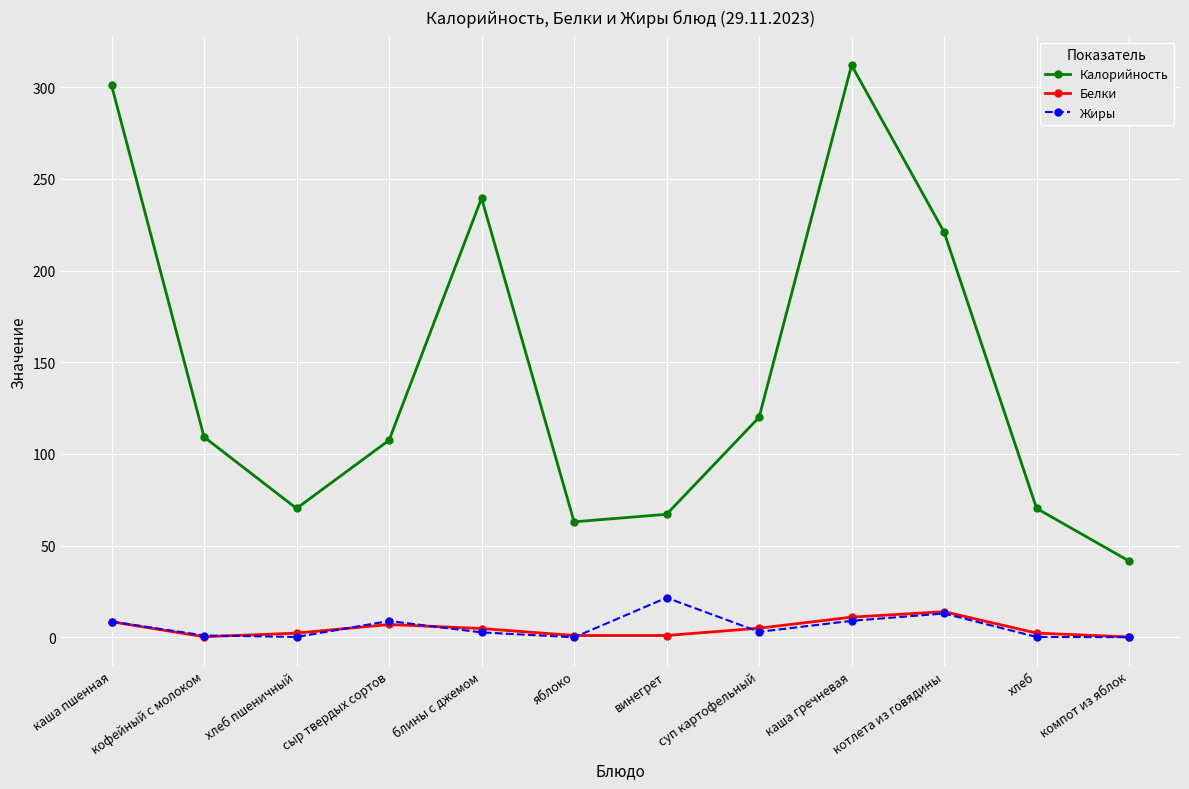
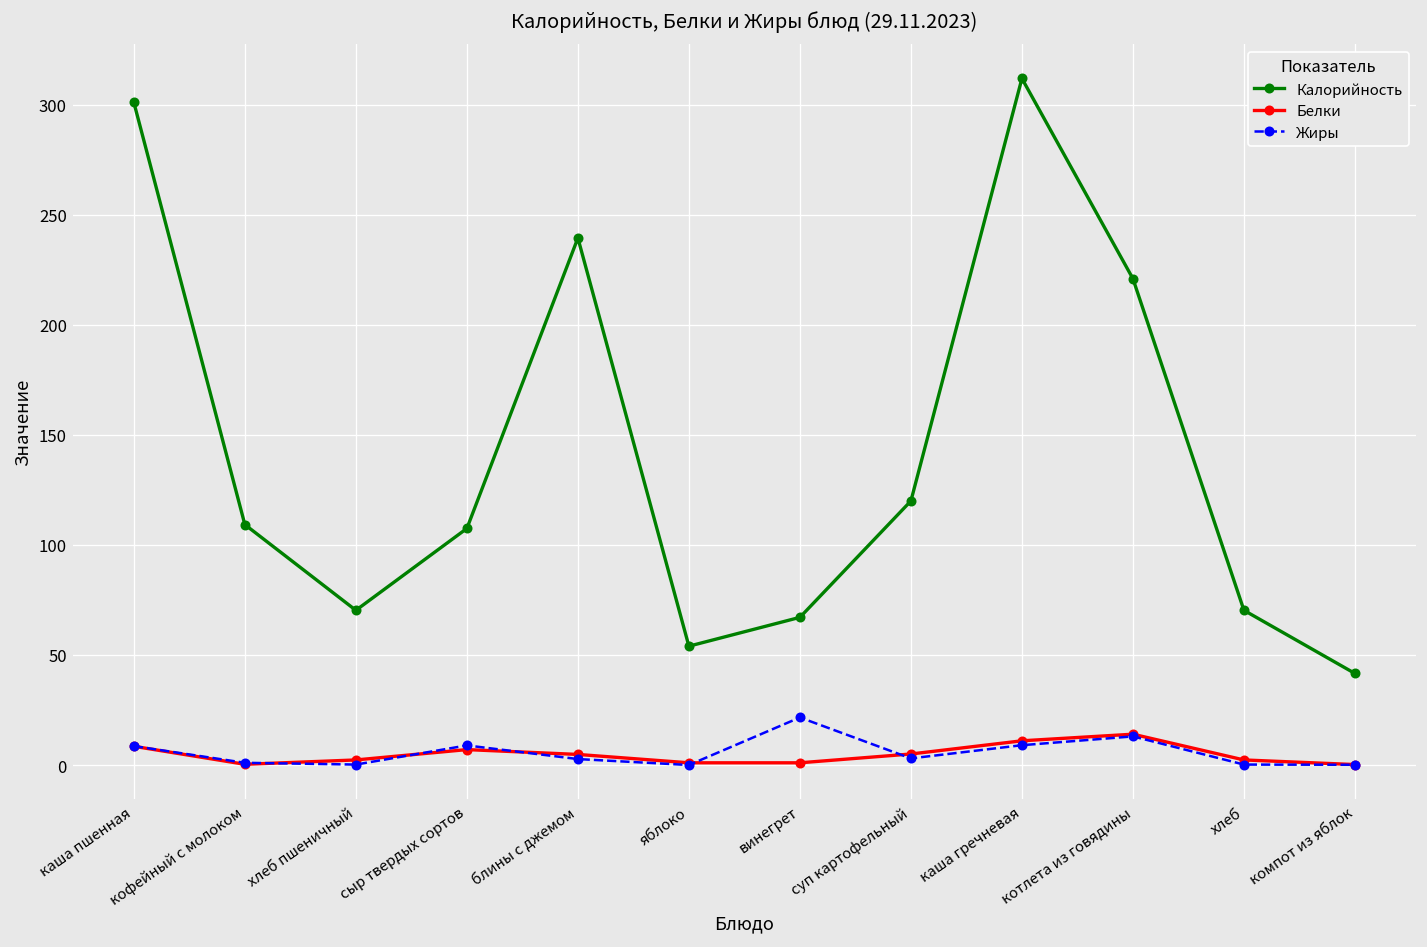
  {
    "Калорийность": {
      "каша пшенная": 301,
      "кофейный с молоком": 109,
      "хлеб пшеничный": 70,
      "сыр твердых сортов": 108,
      "блины с джемом": 240,
-     "яблоко": 63,
+     "яблоко": 54,
      "винегрет": 67,
      "суп картофельный": 120,
      "каша гречневая": 312,
      "котлета из говядины": 221,
      "хлеб": 70,
      "компот из яблок": 42
    },
    "Белки": {
      "хлеб пшеничный": 2,
      "сыр твердых сортов": 7,
      "блины с джемом": 5,
      "винегрет": 1,
      "суп картофельный": 5,
      "каша гречневая": 11,
      "хлеб": 2
    },
    "Жиры": {
      "хлеб пшеничный": 0,
      "сыр твердых сортов": 9,
      "блины с джемом": 3,
      "винегрет": 22,
      "суп картофельный": 3,
      "каша гречневая": 9,
      "хлеб": 0
    }
  }
